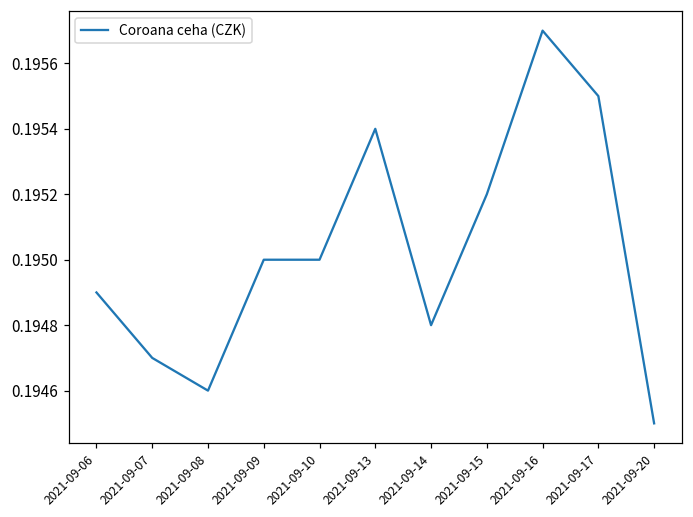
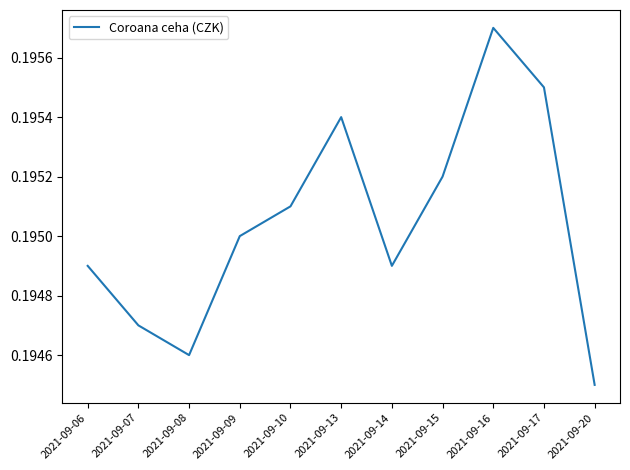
  {
    "2021-09-06": 0.1949,
    "2021-09-07": 0.1947,
    "2021-09-08": 0.1946,
    "2021-09-09": 0.1950,
-   "2021-09-10": 0.1950,
+   "2021-09-10": 0.1951,
    "2021-09-13": 0.1954,
-   "2021-09-14": 0.1948,
+   "2021-09-14": 0.1949,
    "2021-09-15": 0.1952,
    "2021-09-16": 0.1957,
    "2021-09-17": 0.1955,
    "2021-09-20": 0.1945
  }
